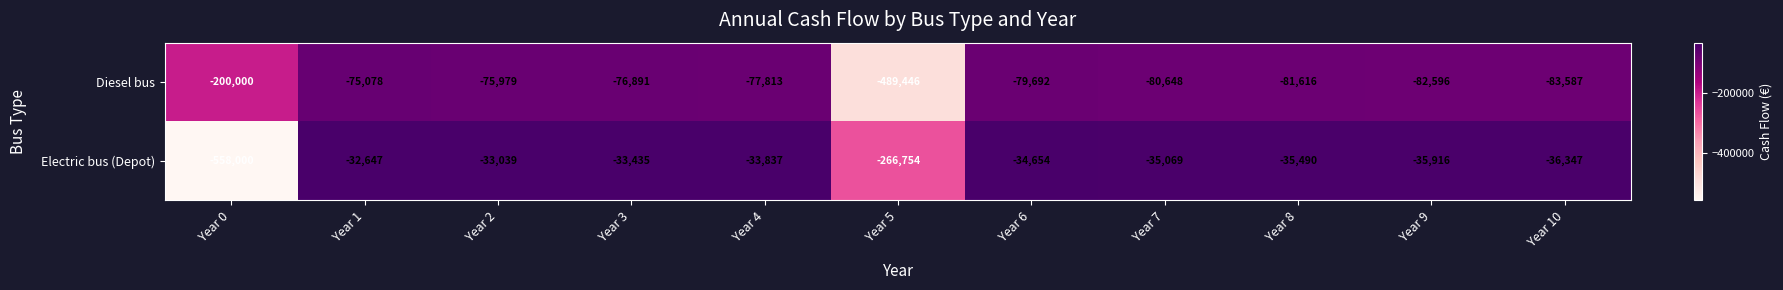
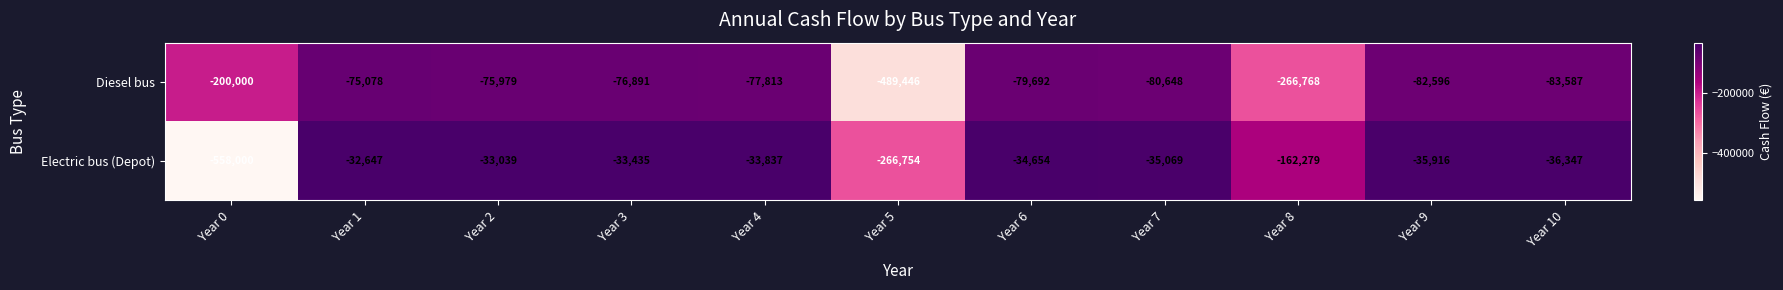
  {
    "Diesel bus": {
      "Year 0": "-200,000",
      "Year 1": "-75,078",
      "Year 2": "-75,979",
      "Year 3": "-76,891",
      "Year 4": "-77,813",
      "Year 6": "-79,692",
      "Year 7": "-80,648",
-     "Year 8": "-81,616",
+     "Year 8": "-266,768",
      "Year 9": "-82,596",
      "Year 10": "-83,587"
    },
    "Electric bus (Depot)": {
      "Year 1": "-32,647",
      "Year 2": "-33,039",
      "Year 3": "-33,435",
      "Year 4": "-33,837",
      "Year 5": "-266,754",
      "Year 6": "-34,654",
      "Year 7": "-35,069",
-     "Year 8": "-35,490",
+     "Year 8": "-162,279",
      "Year 9": "-35,916",
      "Year 10": "-36,347"
    }
  }
